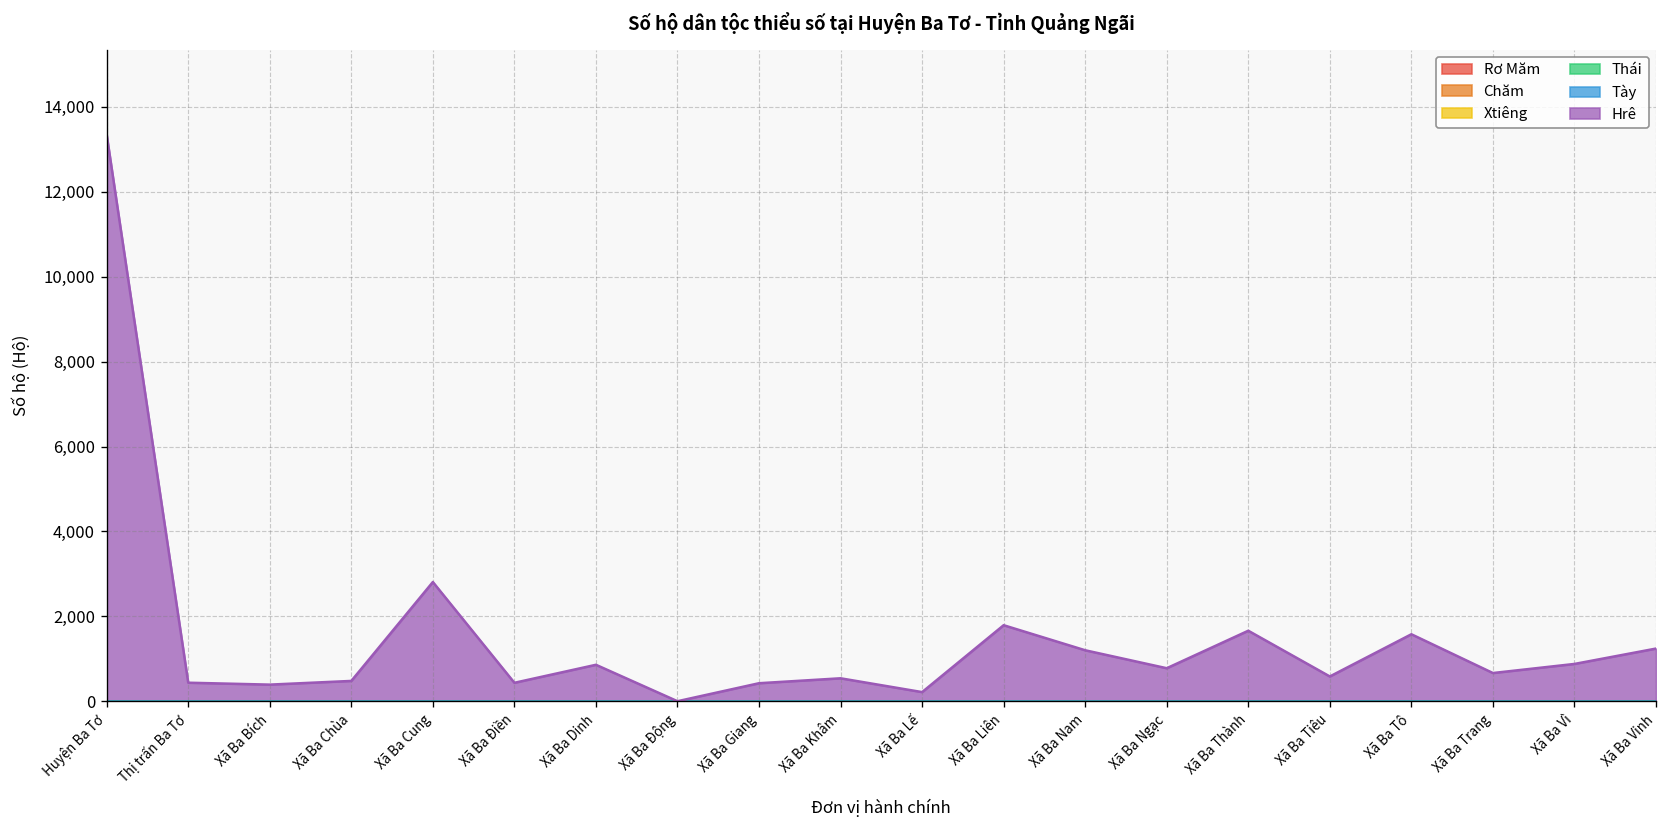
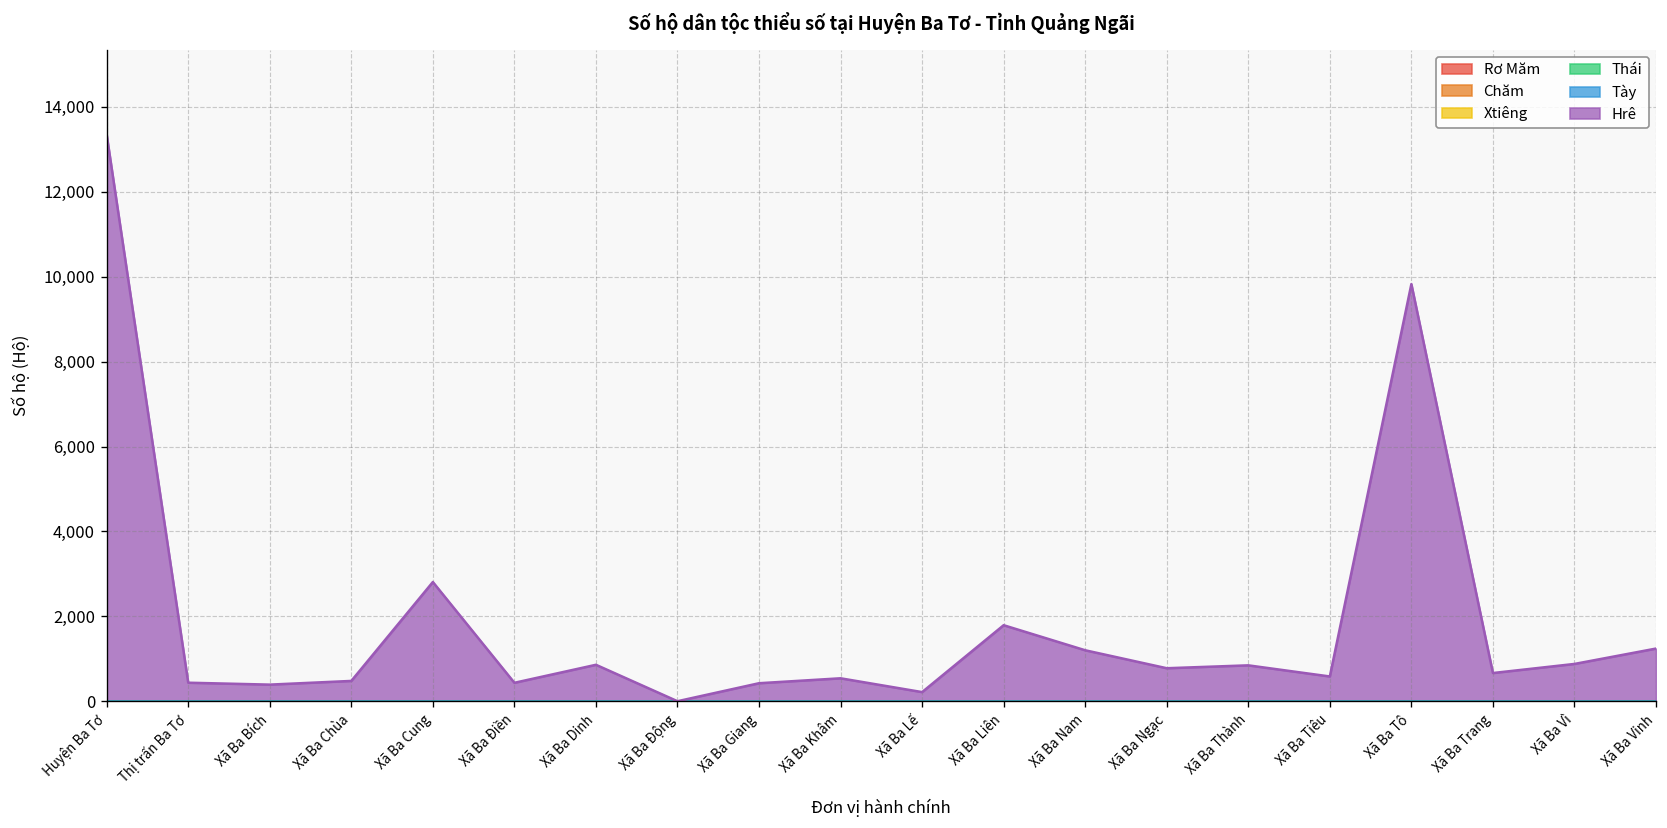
  {
    "Tày": {
      "Huyện Ba Tơ": "0",
      "Thị trấn Ba Tơ": "0",
      "Xã Ba Bích": "0",
      "Xã Ba Chùa": "0",
      "Xã Ba Cung": "0",
      "Xã Ba Điền": "0",
      "Xã Ba Dinh": "0",
      "Xã Ba Giang": "0",
      "Xã Ba Khâm": "0",
      "Xã Ba Lế": "0",
      "Xã Ba Liên": "0",
      "Xã Ba Nam": "0",
      "Xã Ba Ngạc": "0",
      "Xã Ba Thành": "0",
      "Xã Ba Tiêu": "0",
      "Xã Ba Tô": "0",
      "Xã Ba Trang": "0",
      "Xã Ba Vì": "0",
      "Xã Ba Vinh": "0"
    },
    "Hrê": {
      "Huyện Ba Tơ": "13,300",
      "Thị trấn Ba Tơ": "400",
      "Xã Ba Bích": "400",
      "Xã Ba Chùa": "500",
      "Xã Ba Cung": "2,800",
      "Xã Ba Điền": "400",
      "Xã Ba Dinh": "900",
      "Xã Ba Giang": "400",
      "Xã Ba Khâm": "500",
      "Xã Ba Lế": "200",
      "Xã Ba Liên": "1,800",
      "Xã Ba Nam": "1,200",
      "Xã Ba Ngạc": "800",
-     "Xã Ba Thành": "1,700",
+     "Xã Ba Thành": "800",
      "Xã Ba Tiêu": "600",
-     "Xã Ba Tô": "1,600",
+     "Xã Ba Tô": "9,800",
      "Xã Ba Trang": "700",
      "Xã Ba Vì": "900",
      "Xã Ba Vinh": "1,200"
    }
  }
